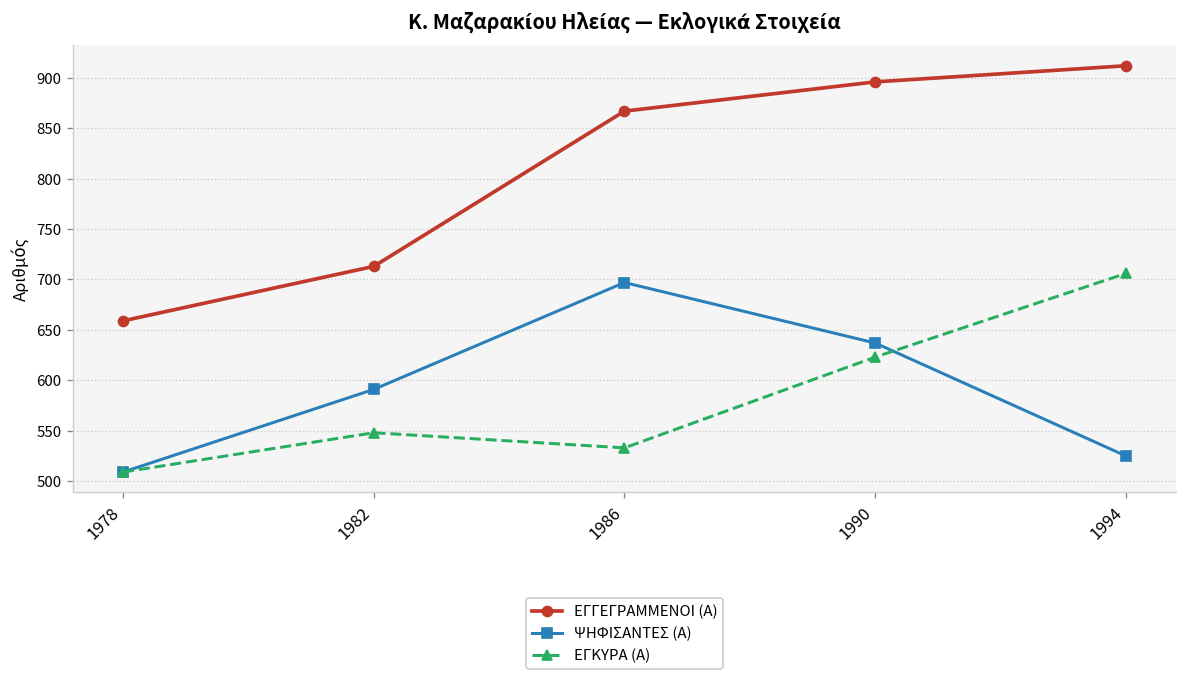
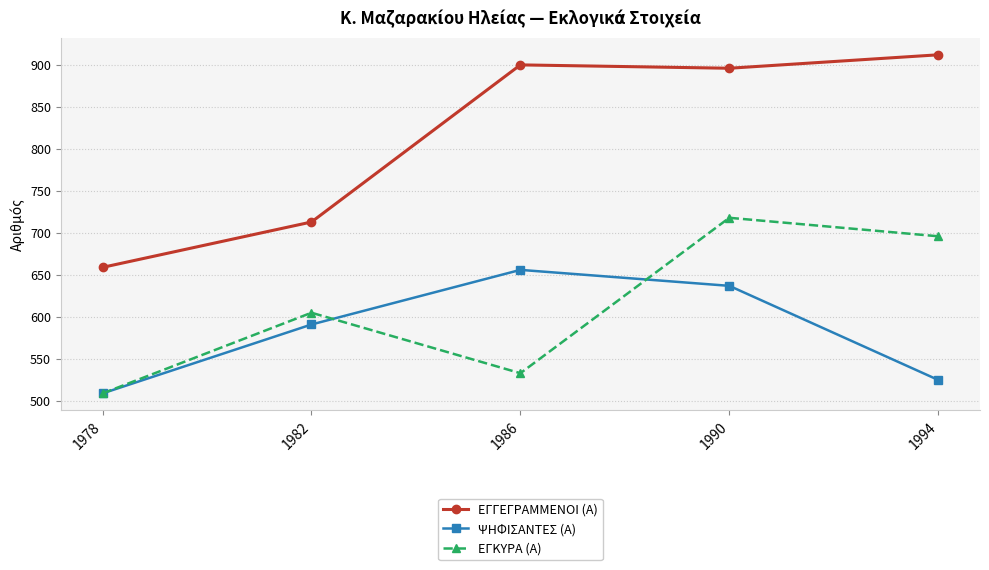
  {
    "ΕΓΓΕΓΡΑΜΜΕΝΟΙ (Α)": {
      "1978": 660,
      "1982": 710,
-     "1986": 870,
+     "1986": 900,
      "1990": 900,
      "1994": 910
    },
    "ΨΗΦΙΣΑΝΤΕΣ (Α)": {
      "1982": 590,
-     "1986": 700,
+     "1986": 660,
      "1990": 640,
      "1994": 530
    },
    "ΕΓΚΥΡΑ (Α)": {
-     "1982": 550,
+     "1982": 610,
      "1986": 530,
-     "1990": 620,
-     "1994": 710
+     "1990": 720,
+     "1994": 700
    }
  }
